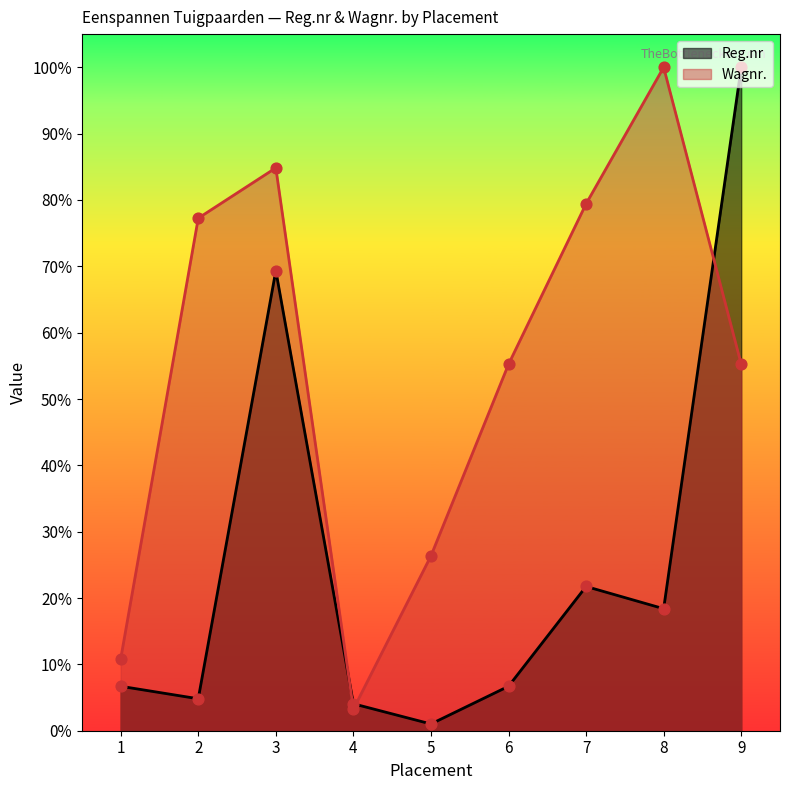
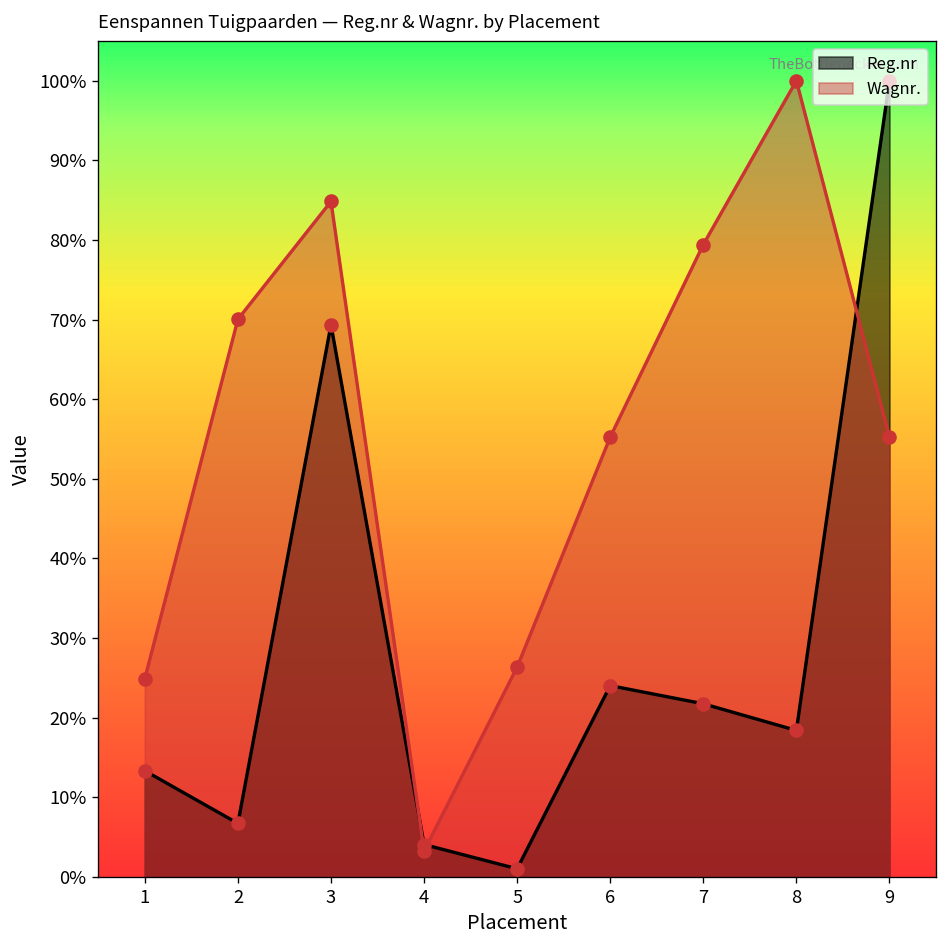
  {
    "Reg.nr": {
-     "1": "7%",
-     "2": "5%",
+     "1": "13%",
+     "2": "7%",
      "3": "69%",
      "4": "4%",
      "5": "1%",
-     "6": "7%",
+     "6": "24%",
      "7": "22%",
      "8": "18%"
    },
    "Wagnr.": {
-     "1": "11%",
-     "2": "77%",
+     "1": "25%",
+     "2": "70%",
      "3": "85%",
      "4": "3%",
      "5": "26%",
      "6": "55%",
      "7": "79%",
      "8": "100%",
      "9": "55%"
    }
  }
